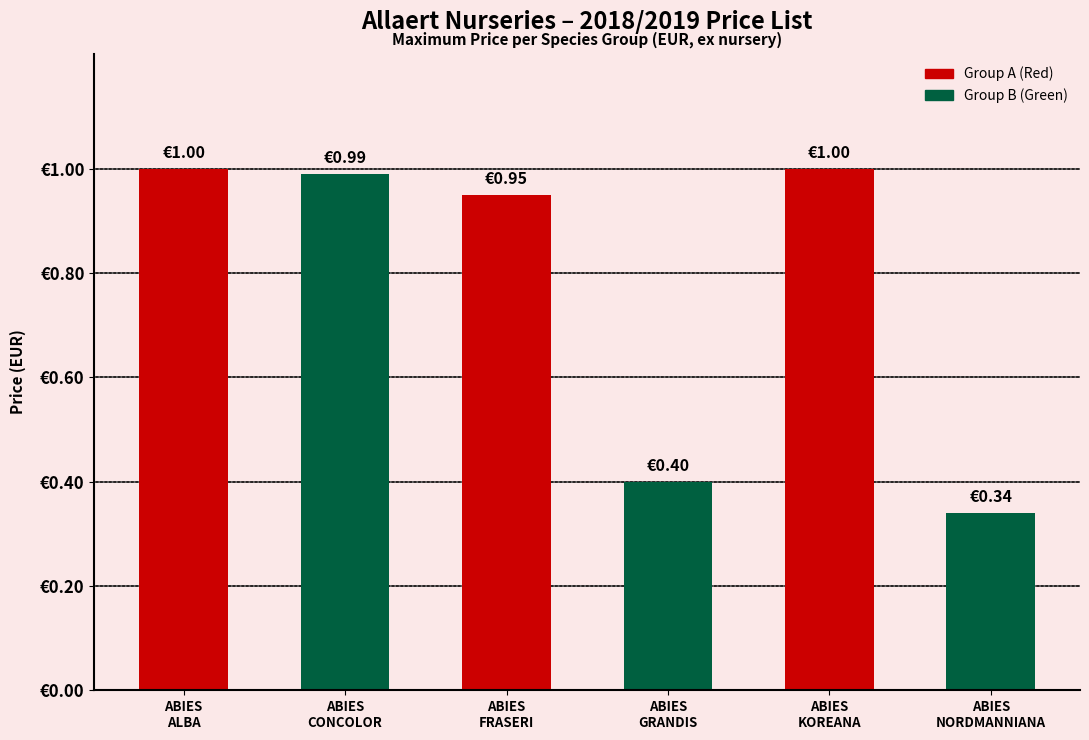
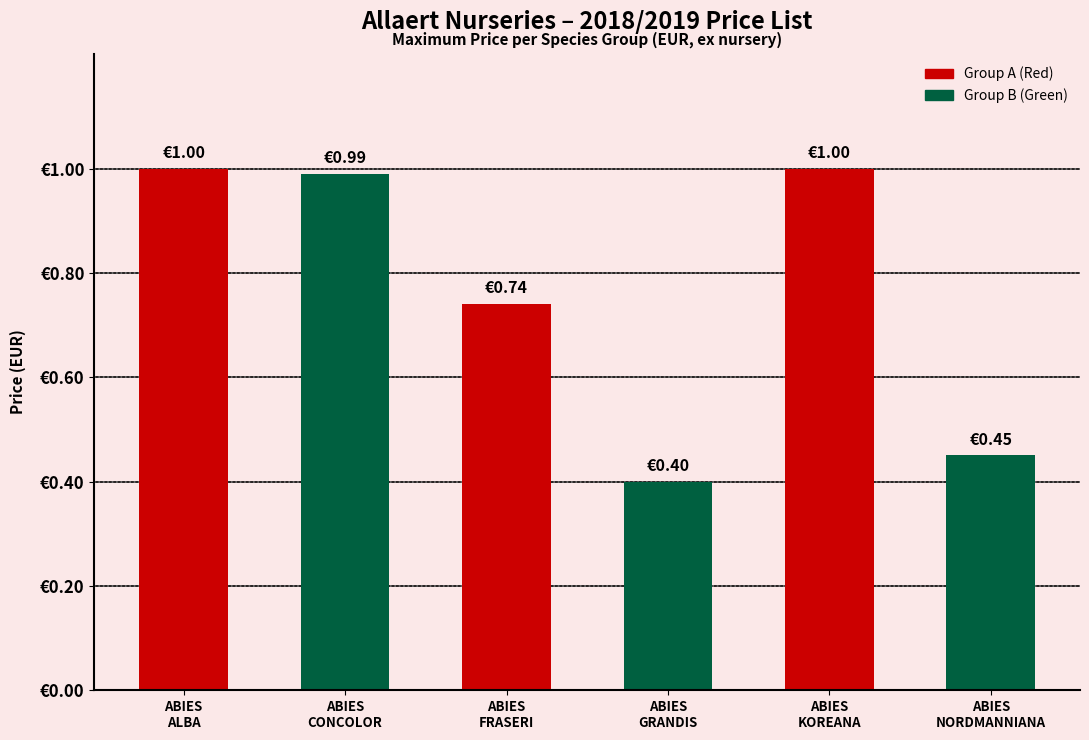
  {
    "ABIES ALBA": "€1.00",
    "ABIES CONCOLOR": "€0.99",
-   "ABIES FRASERI": "€0.95",
+   "ABIES FRASERI": "€0.74",
    "ABIES GRANDIS": "€0.40",
    "ABIES KOREANA": "€1.00",
-   "ABIES NORDMANNIANA": "€0.34"
+   "ABIES NORDMANNIANA": "€0.45"
  }
